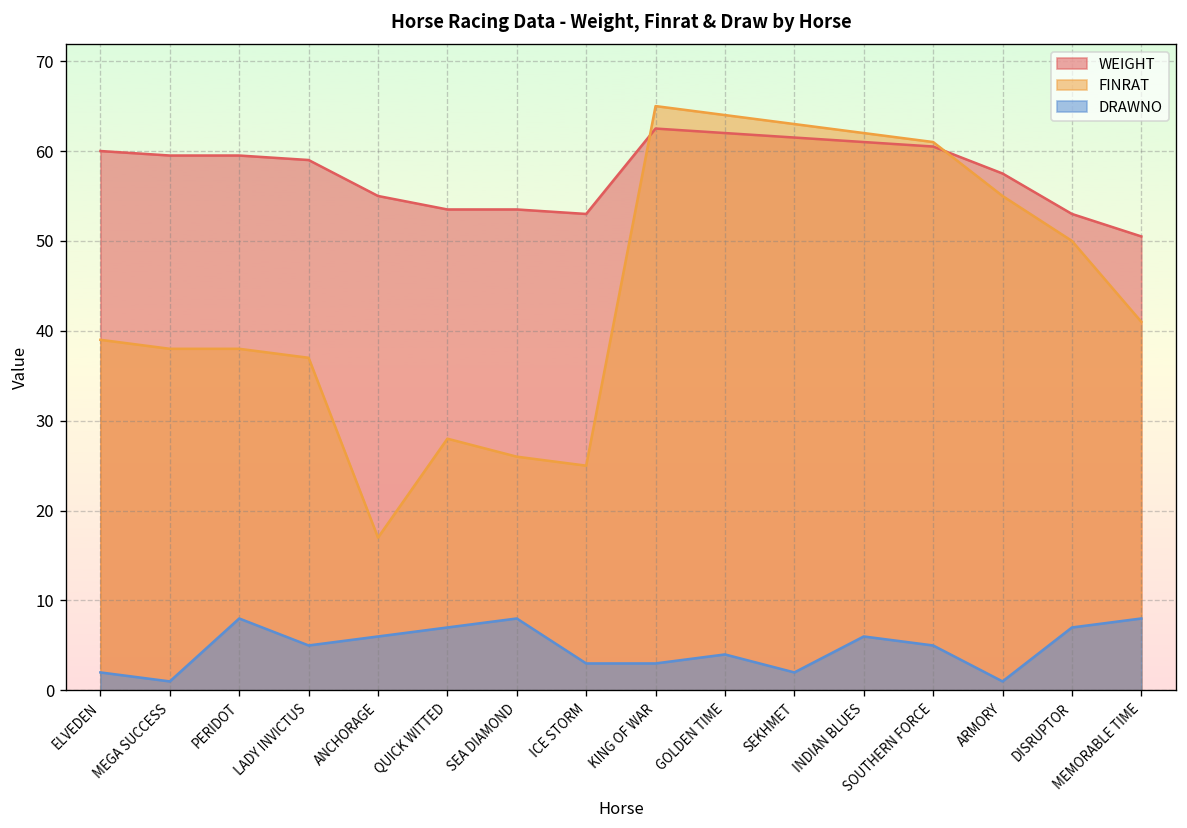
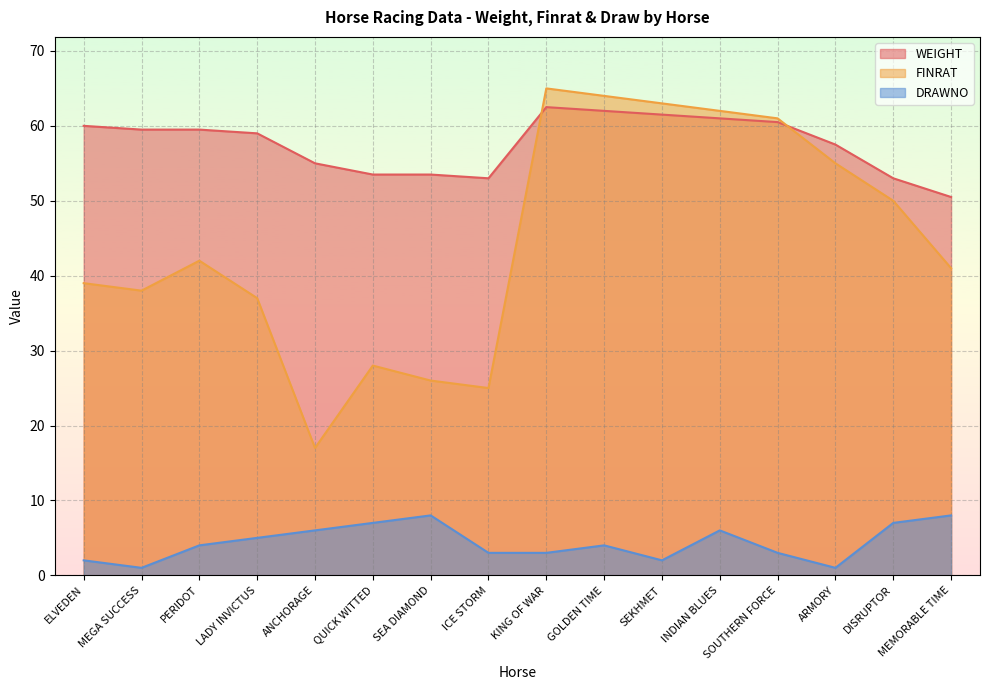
  {
    "WEIGHT": {
      "ELVEDEN": 60,
      "MEGA SUCCESS": 60,
      "PERIDOT": 60,
      "LADY INVICTUS": 59,
      "ANCHORAGE": 55,
      "QUICK WITTED": 54,
      "SEA DIAMOND": 54,
      "ICE STORM": 53,
      "KING OF WAR": 63,
      "GOLDEN TIME": 62,
      "SEKHMET": 62,
      "INDIAN BLUES": 61,
      "SOUTHERN FORCE": 61,
      "ARMORY": 58,
      "DISRUPTOR": 53,
      "MEMORABLE TIME": 51
    },
    "FINRAT": {
      "ELVEDEN": 39,
      "MEGA SUCCESS": 38,
-     "PERIDOT": 38,
+     "PERIDOT": 42,
      "LADY INVICTUS": 37,
      "ANCHORAGE": 17,
      "QUICK WITTED": 28,
      "SEA DIAMOND": 26,
      "ICE STORM": 25,
      "KING OF WAR": 65,
      "GOLDEN TIME": 64,
      "SEKHMET": 63,
      "INDIAN BLUES": 62,
      "SOUTHERN FORCE": 61,
      "ARMORY": 55,
      "DISRUPTOR": 50,
      "MEMORABLE TIME": 41
    },
    "DRAWNO": {
      "ELVEDEN": 2,
      "MEGA SUCCESS": 1,
-     "PERIDOT": 8,
+     "PERIDOT": 4,
      "LADY INVICTUS": 5,
      "ANCHORAGE": 6,
      "QUICK WITTED": 7,
      "SEA DIAMOND": 8,
      "ICE STORM": 3,
      "KING OF WAR": 3,
      "GOLDEN TIME": 4,
      "SEKHMET": 2,
      "INDIAN BLUES": 6,
-     "SOUTHERN FORCE": 5,
+     "SOUTHERN FORCE": 3,
      "ARMORY": 1,
      "DISRUPTOR": 7,
      "MEMORABLE TIME": 8
    }
  }
